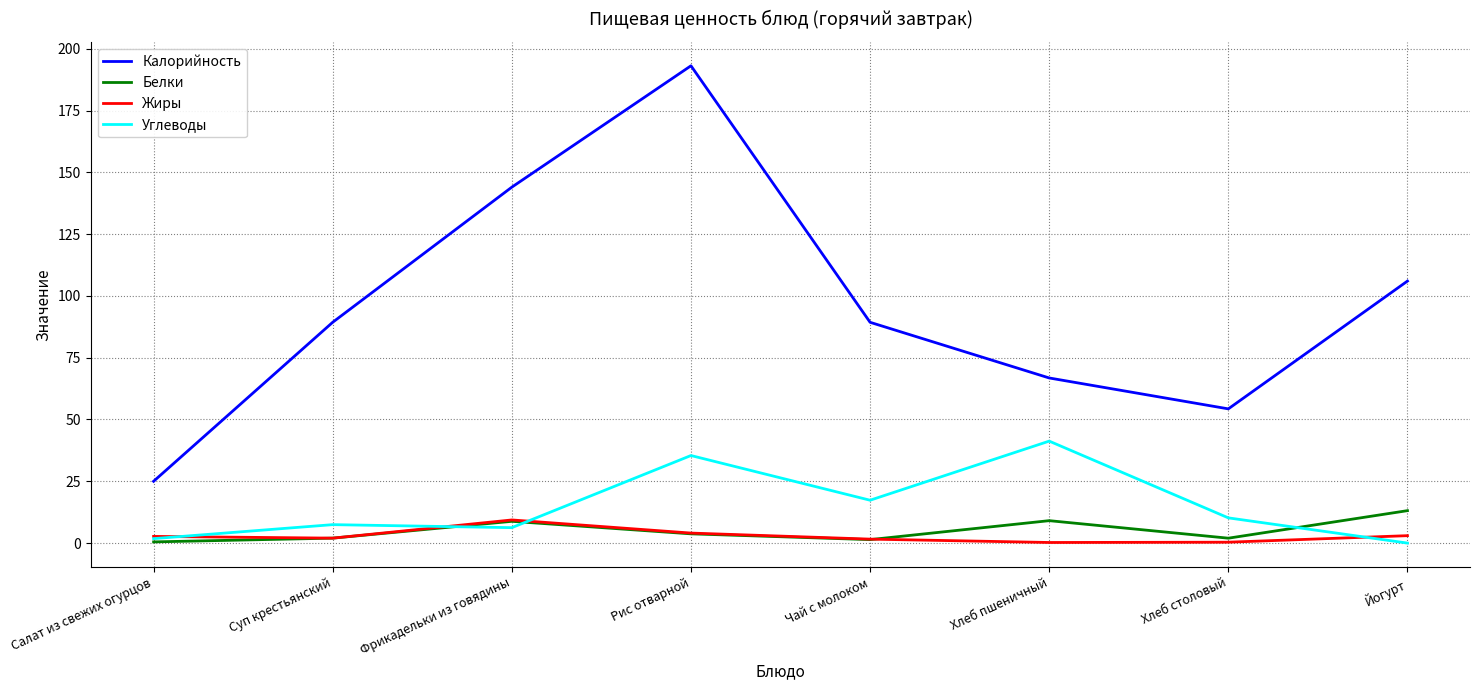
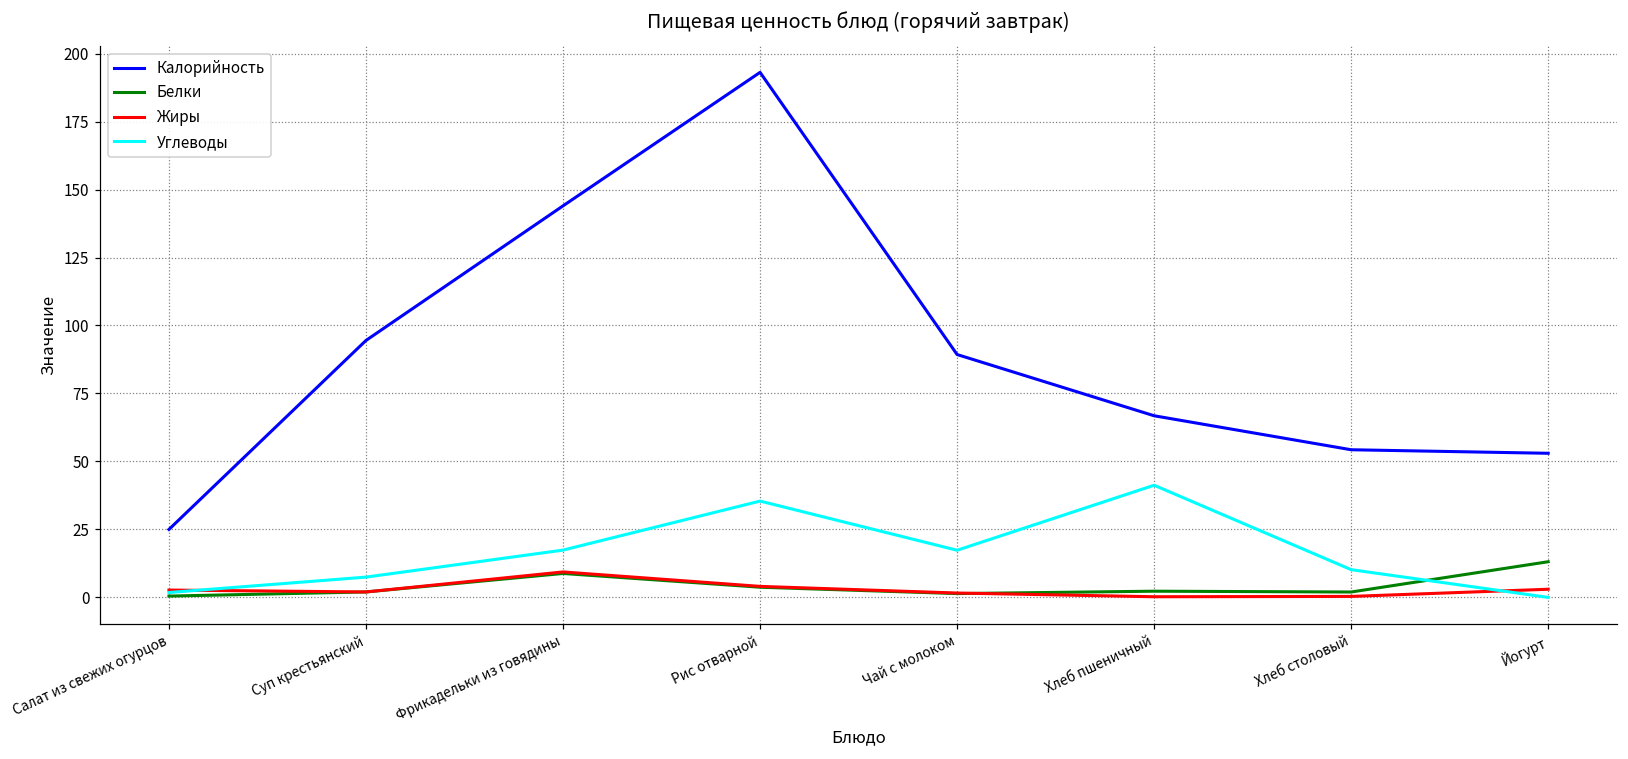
  {
    "Калорийность": {
      "Салат из свежих огурцов": 25,
-     "Суп крестьянский": 89,
+     "Суп крестьянский": 95,
      "Фрикадельки из говядины": 144,
      "Рис отварной": 193,
      "Чай с молоком": 89,
      "Хлеб пшеничный": 67,
      "Хлеб столовый": 54,
-     "Йогурт": 106
+     "Йогурт": 53
    },
    "Белки": {
      "Салат из свежих огурцов": 0,
-     "Хлеб пшеничный": 9,
+     "Хлеб пшеничный": 2,
      "Хлеб столовый": 2,
      "Йогурт": 13
    },
    "Жиры": {
      "Хлеб пшеничный": 0,
      "Хлеб столовый": 0,
      "Йогурт": 3
    },
    "Углеводы": {
      "Суп крестьянский": 7,
-     "Фрикадельки из говядины": 6,
+     "Фрикадельки из говядины": 17,
      "Рис отварной": 35,
      "Чай с молоком": 17,
      "Хлеб пшеничный": 41,
      "Хлеб столовый": 10,
      "Йогурт": 0
    }
  }
